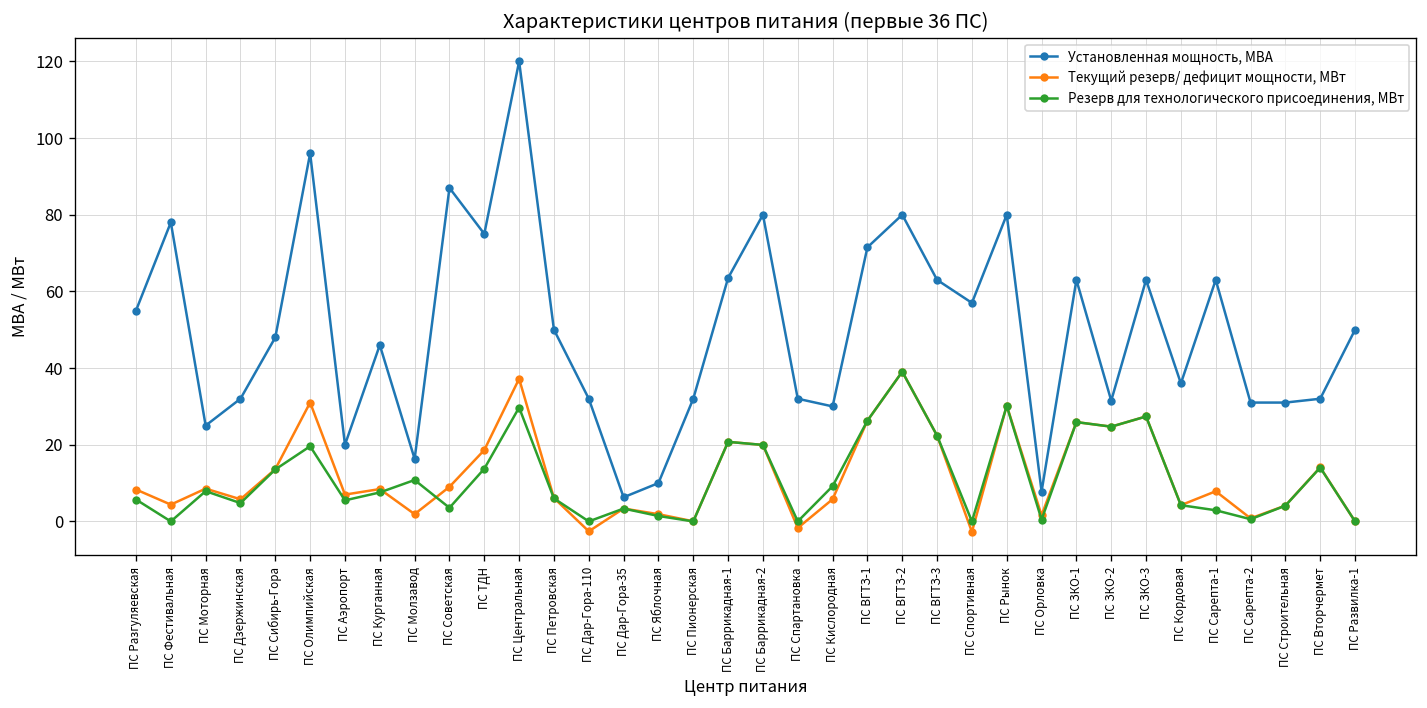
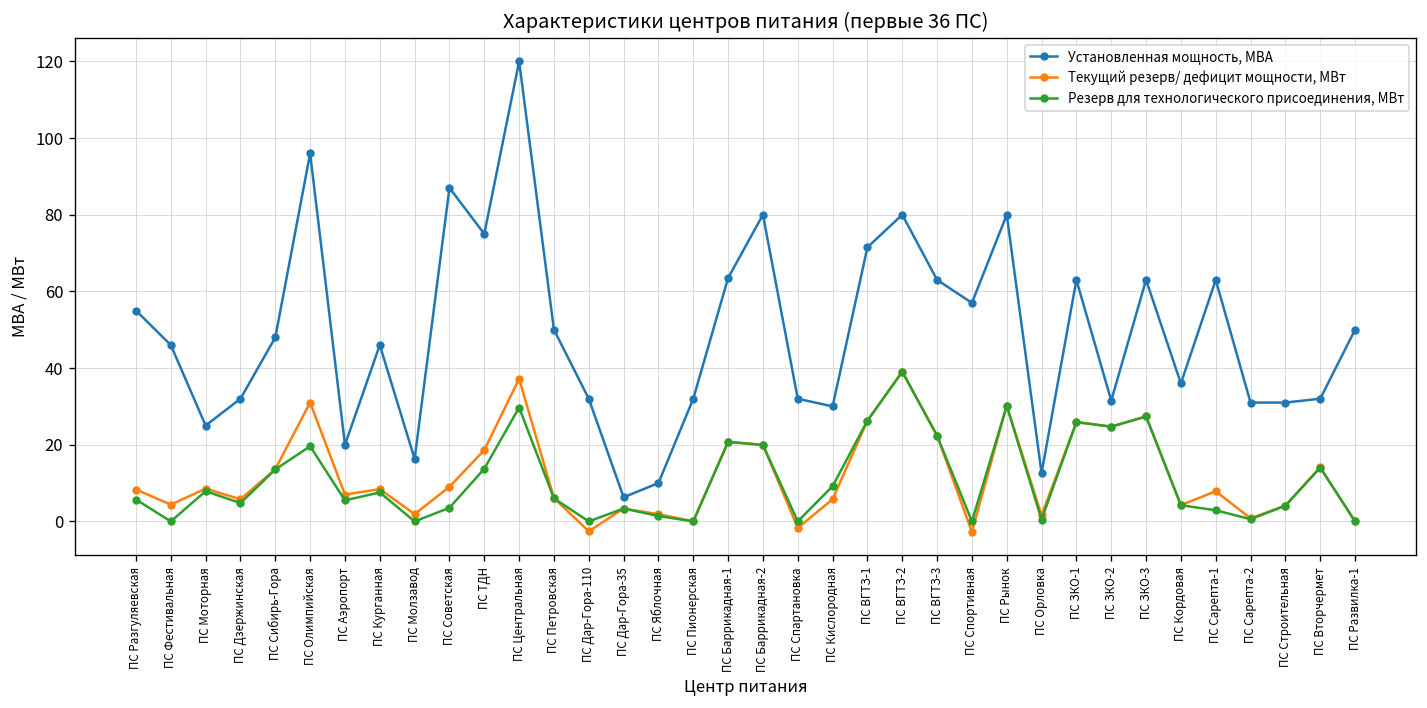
  {
    "Установленная мощность, МВА": {
      "ПС Разгуляевская": 55,
-     "ПС Фестивальная": 78,
+     "ПС Фестивальная": 46,
      "ПС Моторная": 25,
      "ПС Дзержинская": 32,
      "ПС Сибирь-Гора": 48,
      "ПС Олимпийская": 96,
      "ПС Аэропорт": 20,
      "ПС Курганная": 46,
      "ПС Молзавод": 16,
      "ПС Советская": 87,
      "ПС ТДН": 75,
      "ПС Центральная": 120,
      "ПС Петровская": 50,
      "ПС Дар-Гора-110": 32,
      "ПС Дар-Гора-35": 6,
      "ПС Яблочная": 10,
      "ПС Пионерская": 32,
      "ПС Баррикадная-1": 64,
      "ПС Баррикадная-2": 80,
      "ПС Спартановка": 32,
      "ПС Кислородная": 30,
      "ПС ВГТЗ-1": 72,
      "ПС ВГТЗ-2": 80,
      "ПС ВГТЗ-3": 63,
      "ПС Спортивная": 57,
      "ПС Рынок": 80,
-     "ПС Орловка": 8,
+     "ПС Орловка": 13,
      "ПС ЗКО-1": 63,
      "ПС ЗКО-2": 32,
      "ПС ЗКО-3": 63,
      "ПС Кордовая": 36,
      "ПС Сарепта-1": 63,
      "ПС Сарепта-2": 31,
      "ПС Строительная": 31,
      "ПС Вторчермет": 32,
      "ПС Развилка-1": 50
    },
    "Текущий резерв/ дефицит мощности, МВт": {
      "ПС Разгуляевская": 8,
      "ПС Фестивальная": 4,
      "ПС Дзержинская": 6,
      "ПС Олимпийская": 31,
      "ПС Аэропорт": 7,
      "ПС Курганная": 8,
      "ПС Молзавод": 2,
      "ПС Советская": 9,
      "ПС ТДН": 19,
      "ПС Центральная": 37,
      "ПС Дар-Гора-110": -3,
      "ПС Спартановка": -2,
      "ПС Кислородная": 6,
      "ПС Спортивная": -3,
      "ПС Орловка": 2,
      "ПС Сарепта-1": 8
    },
    "Резерв для технологического присоединения, МВт": {
      "ПС Разгуляевская": 6,
      "ПС Фестивальная": 0,
      "ПС Дзержинская": 5,
      "ПС Олимпийская": 20,
      "ПС Аэропорт": 5,
      "ПС Курганная": 8,
-     "ПС Молзавод": 11,
+     "ПС Молзавод": 0,
      "ПС Советская": 4,
      "ПС ТДН": 14,
      "ПС Центральная": 30,
      "ПС Дар-Гора-110": 0,
      "ПС Спартановка": 0,
      "ПС Кислородная": 9,
      "ПС Спортивная": 0,
      "ПС Орловка": 0,
      "ПС Сарепта-1": 3
    }
  }
